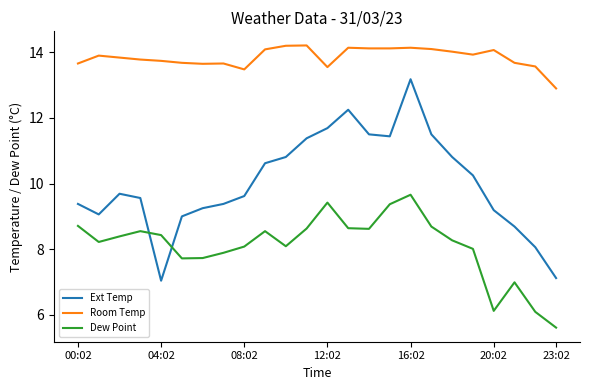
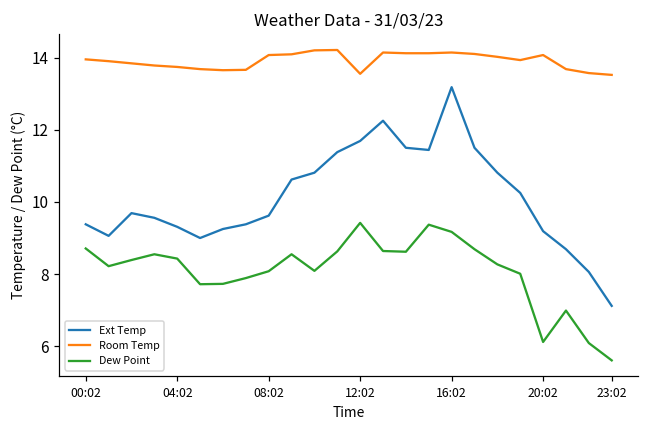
  {
    "Ext Temp": {
      "00:02": 9.4,
-     "04:02": 7.0,
+     "04:02": 9.3,
      "08:02": 9.6,
      "12:02": 11.7,
      "16:02": 13.2,
      "20:02": 9.2,
      "23:02": 7.1
    },
    "Room Temp": {
-     "00:02": 13.7,
+     "00:02": 14.0,
      "04:02": 13.7,
-     "08:02": 13.5,
+     "08:02": 14.1,
      "12:02": 13.6,
      "16:02": 14.1,
      "20:02": 14.1,
-     "23:02": 12.9
+     "23:02": 13.5
    },
    "Dew Point": {
      "00:02": 8.7,
      "04:02": 8.4,
      "08:02": 8.1,
      "12:02": 9.4,
-     "16:02": 9.7,
+     "16:02": 9.2,
      "20:02": 6.1,
      "23:02": 5.6
    }
  }
